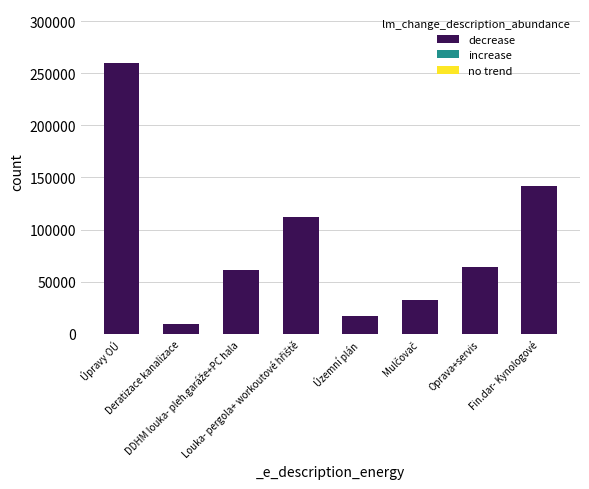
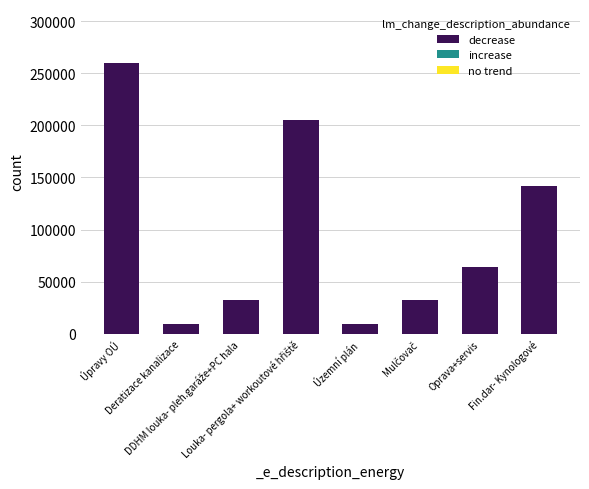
  {
    "Úpravy OÚ": 260000,
    "Deratizace kanalizace": 9000,
-   "DDHM louka- pleh.garáže+PC hala": 61000,
-   "Louka- pergola+ workoutové hřiště": 112000,
-   "Územní plán": 17000,
+   "DDHM louka- pleh.garáže+PC hala": 32000,
+   "Louka- pergola+ workoutové hřiště": 205000,
+   "Územní plán": 10000,
    "Mulčovač": 33000,
    "Oprava+servis": 64000,
    "Fin.dar- Kynologové": 142000
  }
